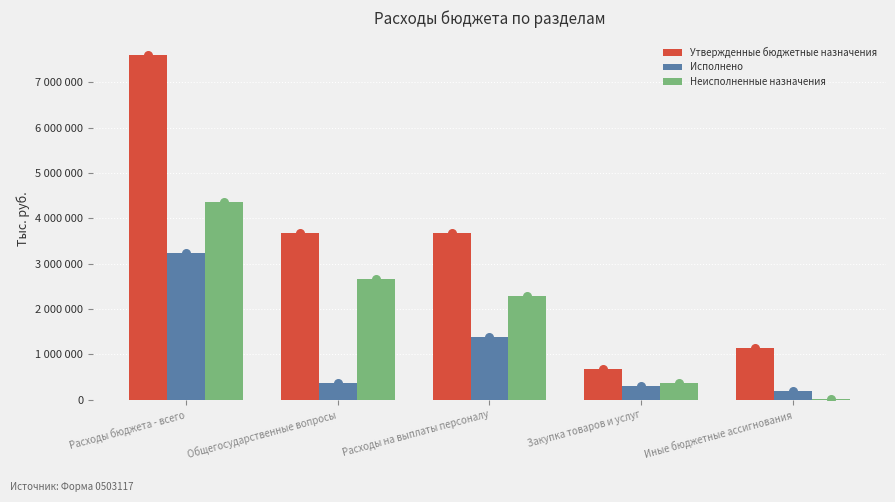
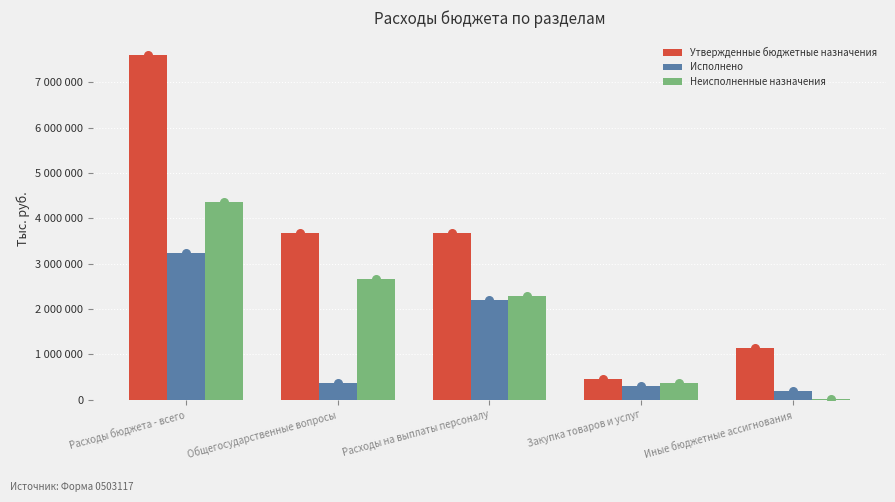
  {
    "Утвержденные бюджетные назначения": {
      "Расходы бюджета - всего": 7600000,
      "Общегосударственные вопросы": 3700000,
      "Расходы на выплаты персоналу": 3700000,
-     "Закупка товаров и услуг": 700000,
+     "Закупка товаров и услуг": 500000,
      "Иные бюджетные ассигнования": 1100000
    },
    "Исполнено": {
      "Расходы бюджета - всего": 3200000,
      "Общегосударственные вопросы": 400000,
-     "Расходы на выплаты персоналу": 1400000,
+     "Расходы на выплаты персоналу": 2200000,
      "Закупка товаров и услуг": 300000,
      "Иные бюджетные ассигнования": 200000
    }
  }
